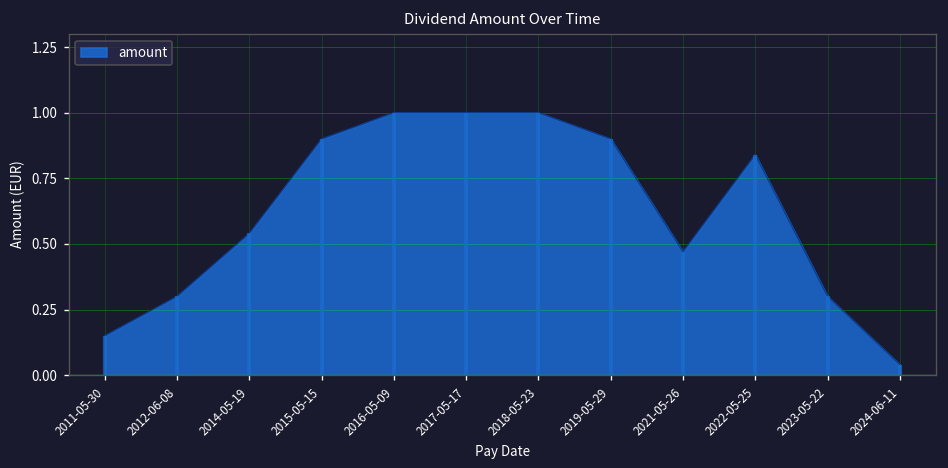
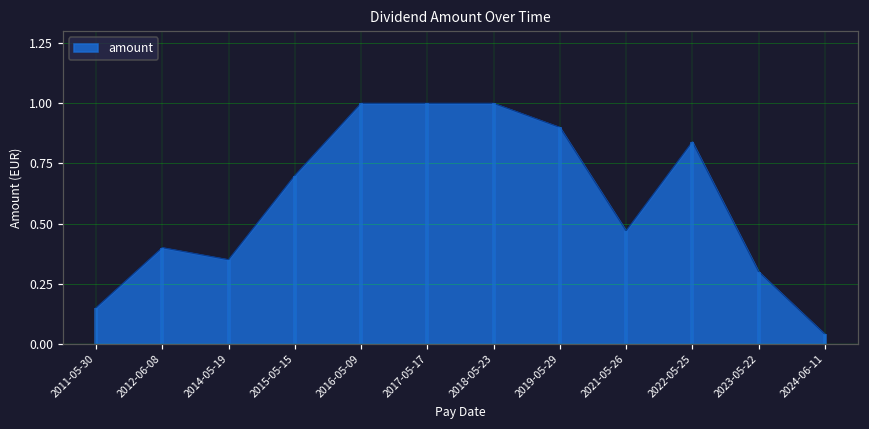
  {
    "2011-05-30": 0.15,
-   "2012-06-08": 0.3,
-   "2014-05-19": 0.54,
-   "2015-05-15": 0.9,
+   "2012-06-08": 0.4,
+   "2014-05-19": 0.35,
+   "2015-05-15": 0.7,
    "2016-05-09": 1.00,
    "2017-05-17": 1.00,
    "2018-05-23": 1.00,
    "2019-05-29": 0.90,
    "2021-05-26": 0.47,
    "2022-05-25": 0.84,
    "2023-05-22": 0.30,
    "2024-06-11": 0.04
  }
